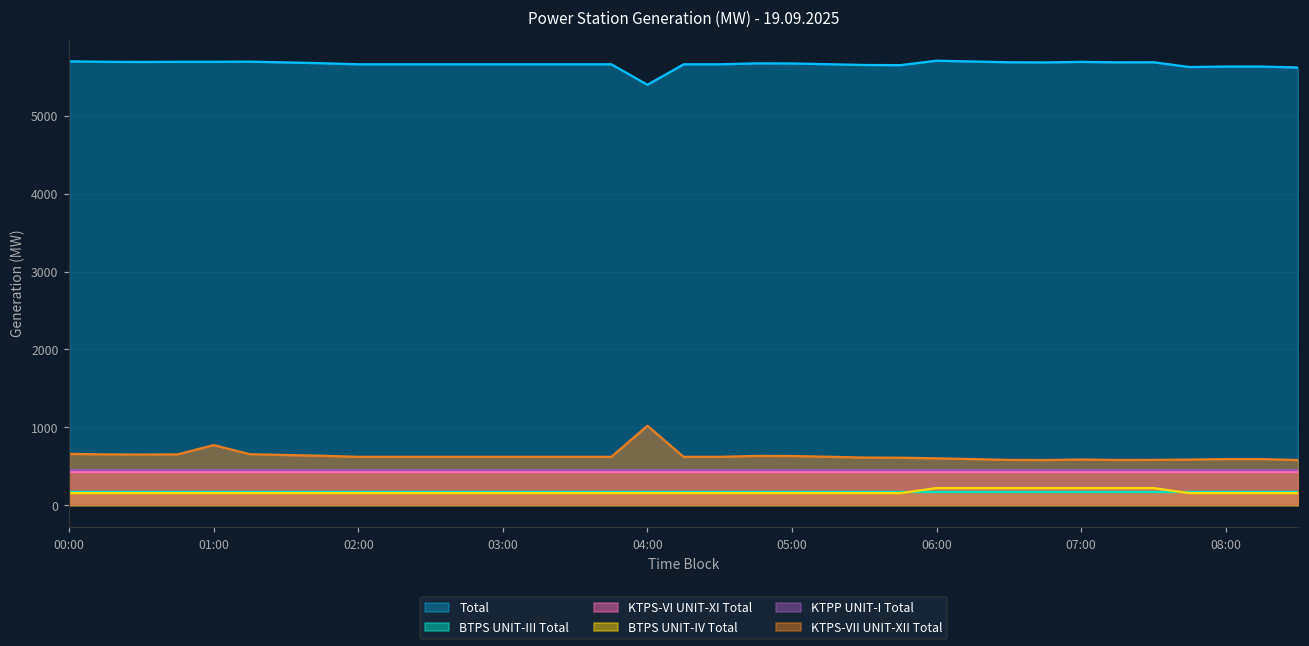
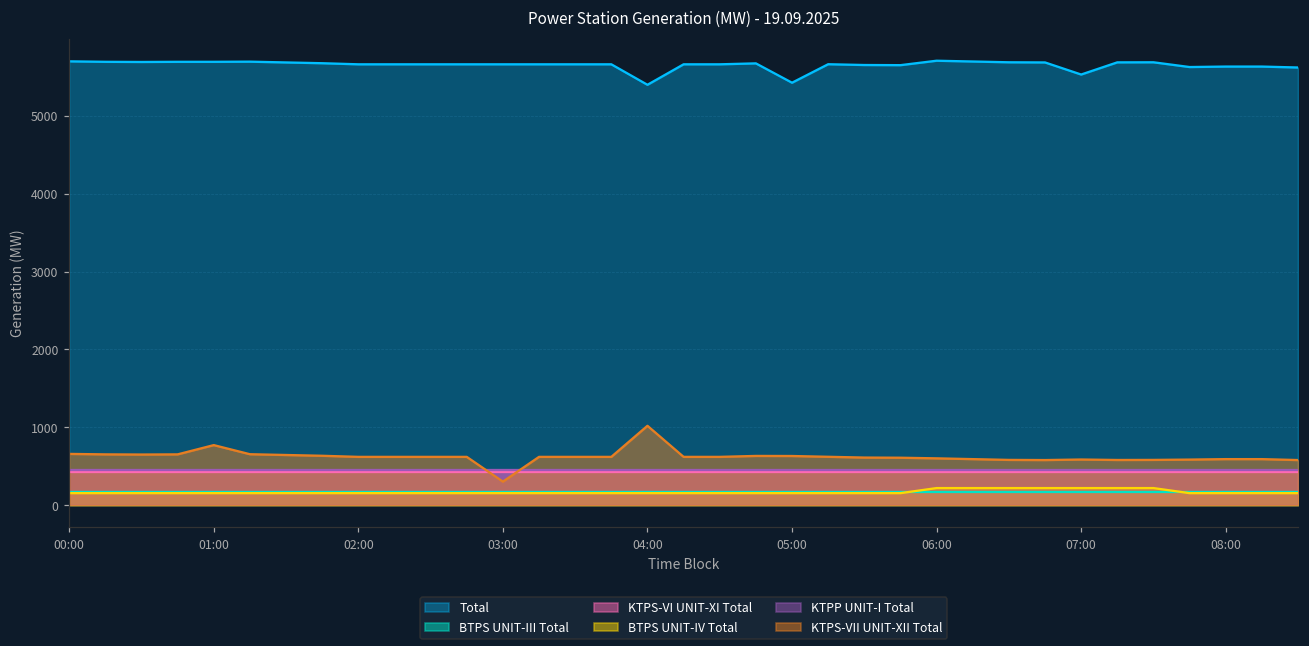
  {
    "Total": {
      "00:00": 5700,
      "01:00": 5700,
      "02:00": 5700,
      "03:00": 5700,
      "04:00": 5400,
-     "05:00": 5700,
+     "05:00": 5400,
      "06:00": 5700,
-     "07:00": 5700,
+     "07:00": 5500,
      "08:00": 5600
    },
    "BTPS UNIT-III Total": {
      "06:00": 200,
      "07:00": 200
    },
    "BTPS UNIT-IV Total": {
      "06:00": 200,
      "07:00": 200
    },
    "KTPS-VII UNIT-XII Total": {
      "00:00": 700,
      "01:00": 800,
      "02:00": 600,
-     "03:00": 600,
+     "03:00": 300,
      "04:00": 1000,
      "05:00": 600,
      "06:00": 600,
      "07:00": 600,
      "08:00": 600
    }
  }
